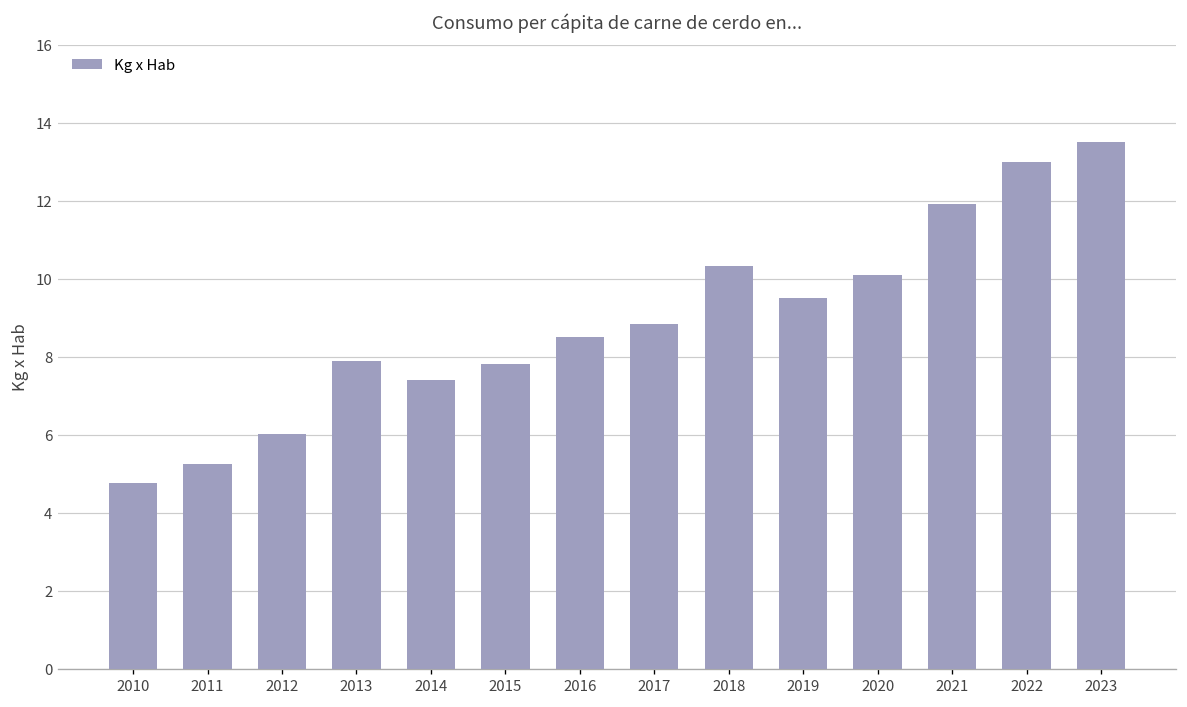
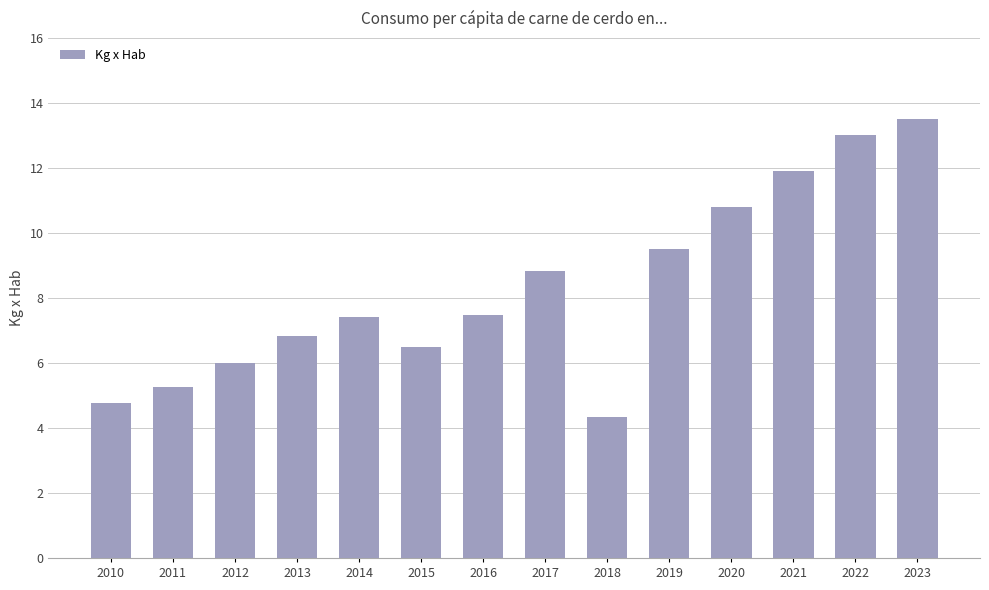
  {
    "2010": 4.8,
    "2011": 5.2,
    "2012": 6.0,
-   "2013": 7.9,
+   "2013": 6.8,
    "2014": 7.4,
-   "2015": 7.8,
-   "2016": 8.5,
+   "2015": 6.5,
+   "2016": 7.5,
    "2017": 8.8,
-   "2018": 10.3,
+   "2018": 4.3,
    "2019": 9.5,
-   "2020": 10.1,
+   "2020": 10.8,
    "2021": 11.9,
    "2022": 13.0,
    "2023": 13.5
  }
